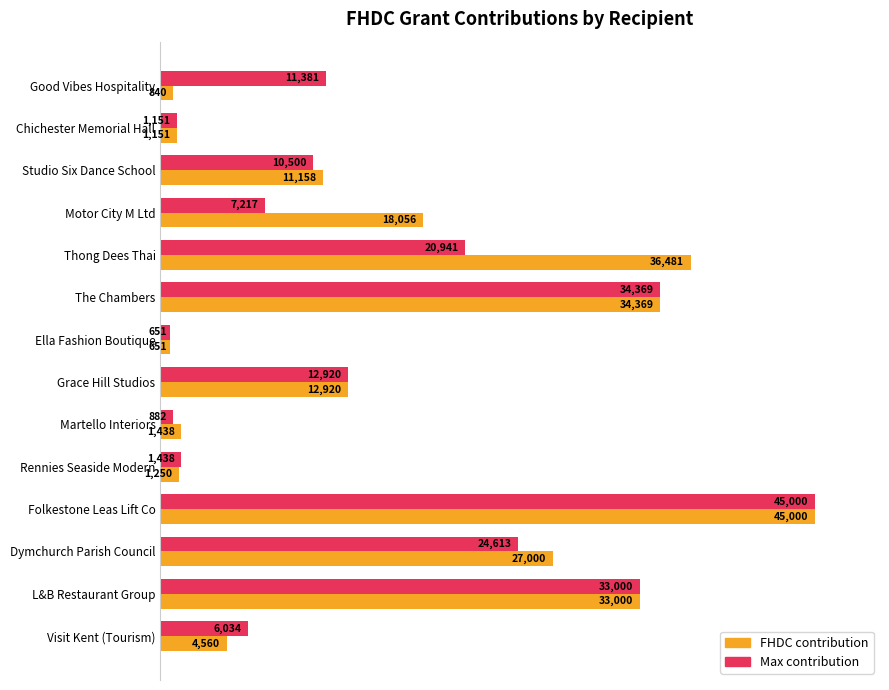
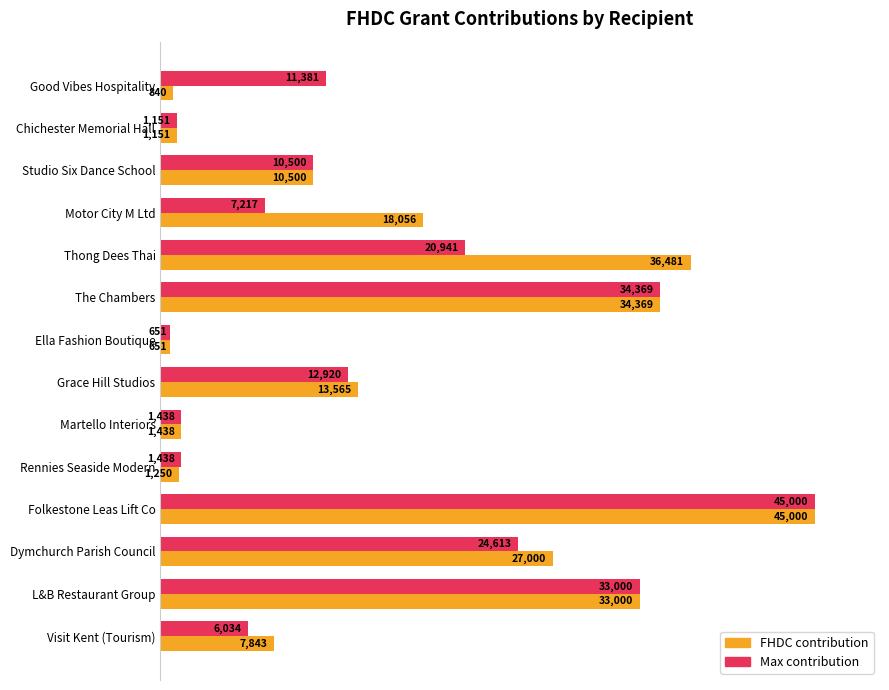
  {
    "Max contribution": {
-     "Martello Interiors": "882"
+     "Martello Interiors": "1,438"
    },
    "FHDC contribution": {
-     "Studio Six Dance School": "11,158",
-     "Grace Hill Studios": "12,920",
-     "Visit Kent (Tourism)": "4,560"
+     "Studio Six Dance School": "10,500",
+     "Grace Hill Studios": "13,565",
+     "Visit Kent (Tourism)": "7,843"
    }
  }
